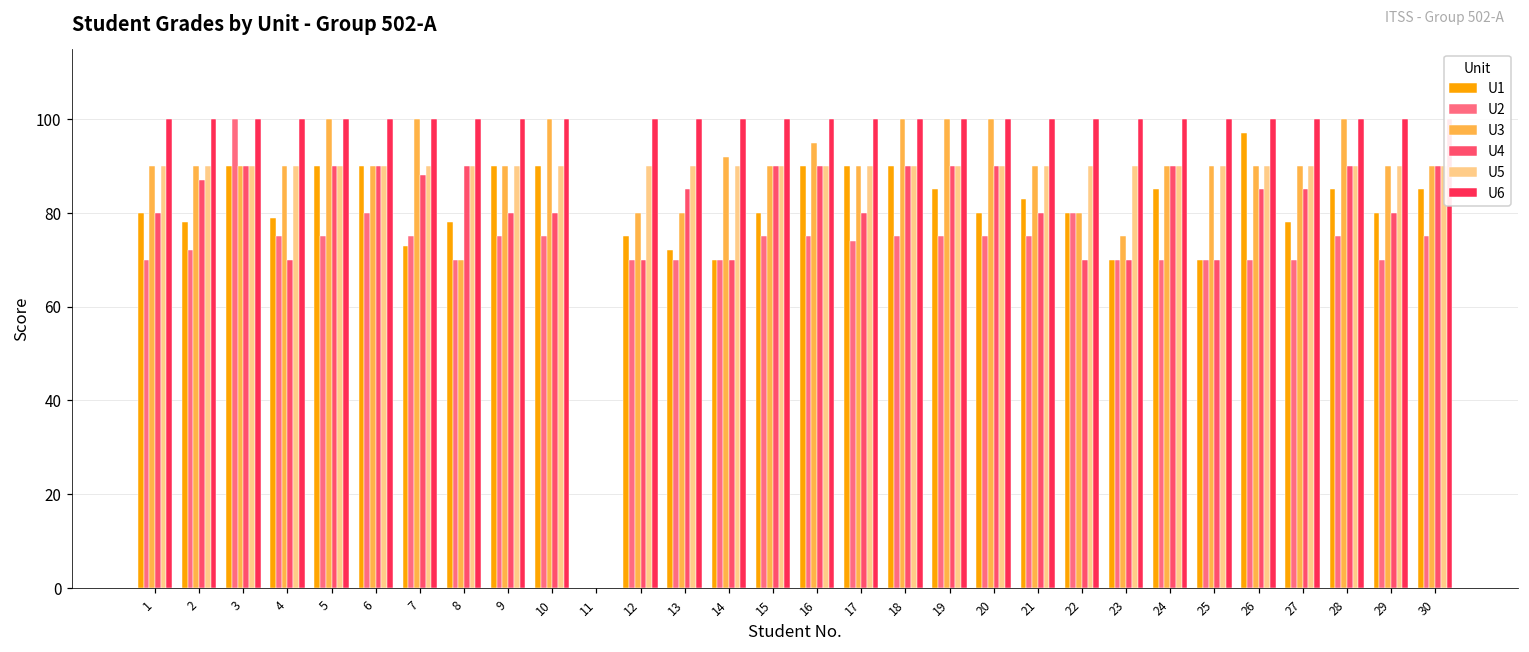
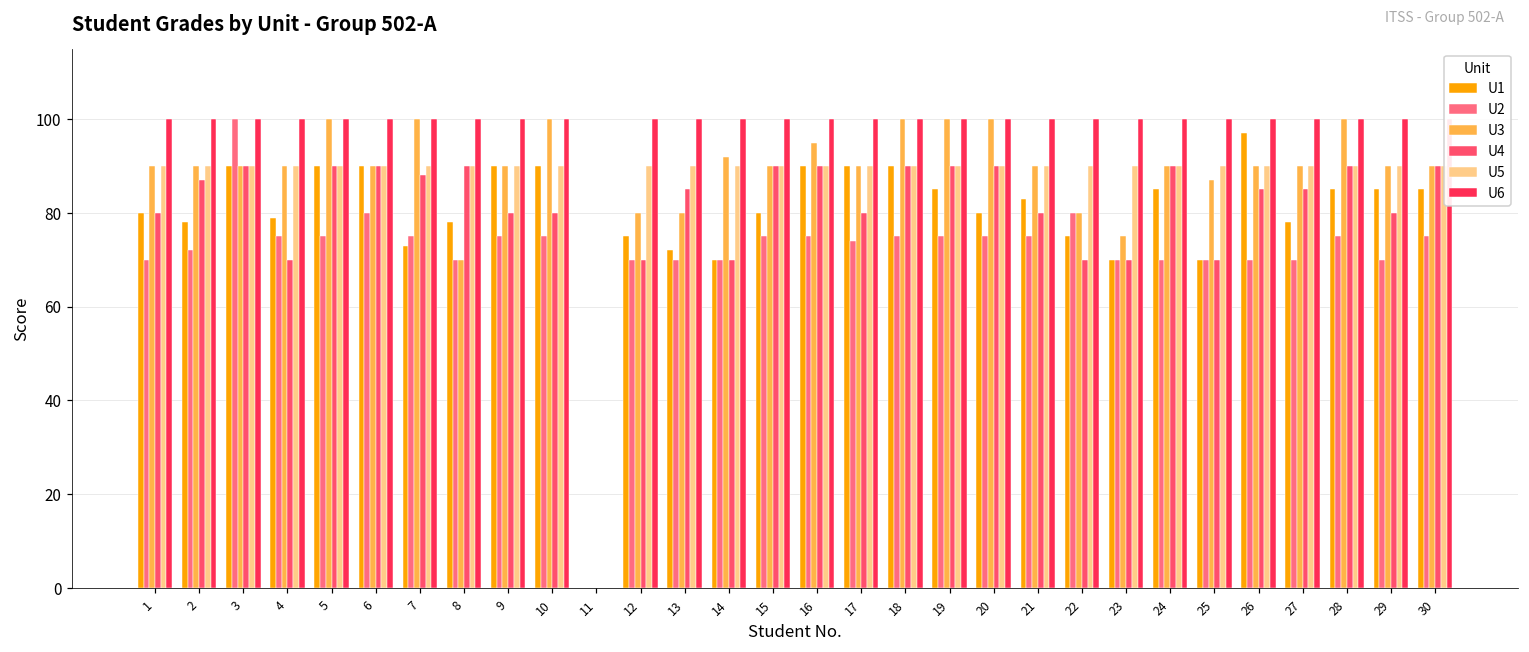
  {
    "U1": {
      "1": 80,
      "2": 78,
      "3": 90,
      "4": 79,
      "5": 90,
      "6": 90,
      "7": 73,
      "8": 78,
      "9": 90,
      "10": 90,
      "11": 0,
      "12": 75,
      "13": 72,
      "14": 70,
      "15": 80,
      "16": 90,
      "17": 90,
      "18": 90,
      "19": 85,
      "20": 80,
      "21": 83,
-     "22": 80,
+     "22": 75,
      "23": 70,
      "24": 85,
      "25": 70,
      "26": 97,
      "27": 78,
      "28": 85,
-     "29": 80,
+     "29": 85,
      "30": 85
    },
    "U3": {
      "1": 90,
      "2": 90,
      "3": 90,
      "4": 90,
      "5": 100,
      "6": 90,
      "7": 100,
      "8": 70,
      "9": 90,
      "10": 100,
      "11": 0,
      "12": 80,
      "13": 80,
      "14": 92,
      "15": 90,
      "16": 95,
      "17": 90,
      "18": 100,
      "19": 100,
      "20": 100,
      "21": 90,
      "22": 80,
      "23": 75,
      "24": 90,
-     "25": 90,
+     "25": 87,
      "26": 90,
      "27": 90,
      "28": 100,
      "29": 90,
      "30": 90
    },
    "U5": {
      "1": 90,
      "2": 90,
      "3": 90,
      "4": 90,
      "5": 90,
      "6": 90,
      "7": 90,
      "8": 90,
      "9": 90,
      "10": 90,
      "11": 0,
      "12": 90,
      "13": 90,
      "14": 90,
      "15": 90,
      "16": 90,
      "17": 90,
      "18": 90,
      "19": 90,
      "20": 90,
      "21": 90,
      "22": 90,
      "23": 90,
      "24": 90,
      "25": 90,
      "26": 90,
      "27": 90,
      "28": 90,
      "29": 90,
      "30": 90
    }
  }
